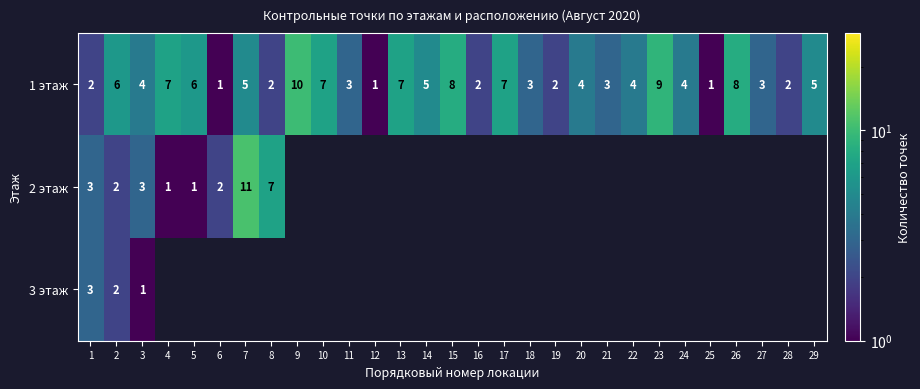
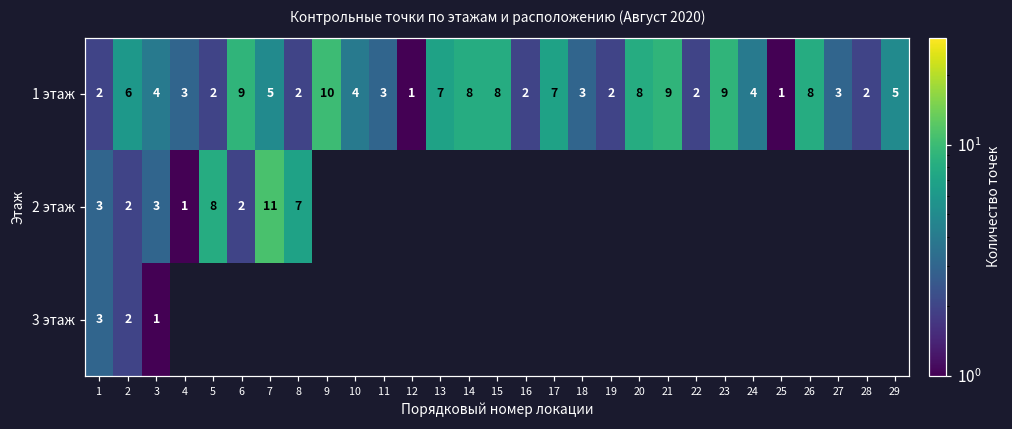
  {
    "1 этаж": {
      "1": 2,
      "2": 6,
      "3": 4,
-     "4": 7,
-     "5": 6,
-     "6": 1,
+     "4": 3,
+     "5": 2,
+     "6": 9,
      "7": 5,
      "8": 2,
      "9": 10,
-     "10": 7,
+     "10": 4,
      "11": 3,
      "12": 1,
      "13": 7,
-     "14": 5,
+     "14": 8,
      "15": 8,
      "16": 2,
      "17": 7,
      "18": 3,
      "19": 2,
-     "20": 4,
-     "21": 3,
-     "22": 4,
+     "20": 8,
+     "21": 9,
+     "22": 2,
      "23": 9,
      "24": 4,
      "25": 1,
      "26": 8,
      "27": 3,
      "28": 2,
      "29": 5
    },
    "2 этаж": {
      "1": 3,
      "2": 2,
      "3": 3,
      "4": 1,
-     "5": 1,
+     "5": 8,
      "6": 2,
      "7": 11,
      "8": 7
    },
    "3 этаж": {
      "1": 3,
      "2": 2,
      "3": 1
    }
  }
